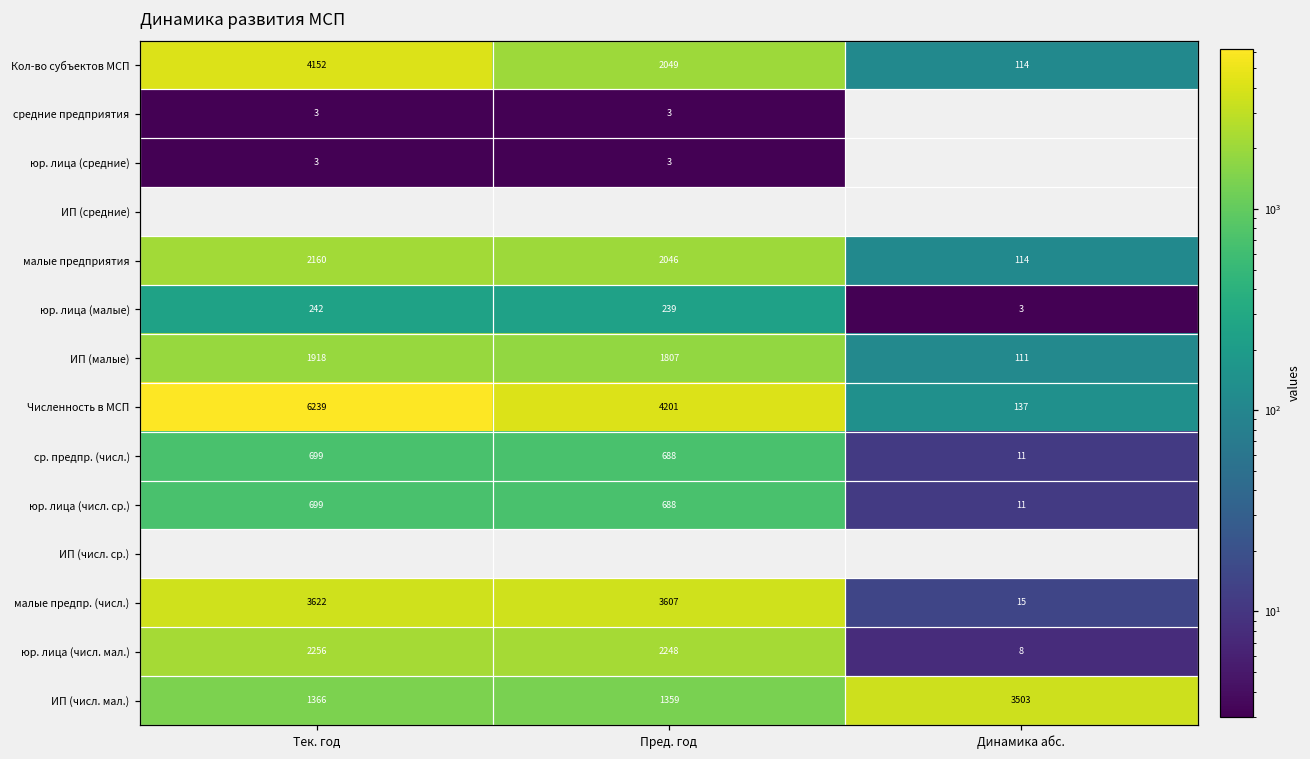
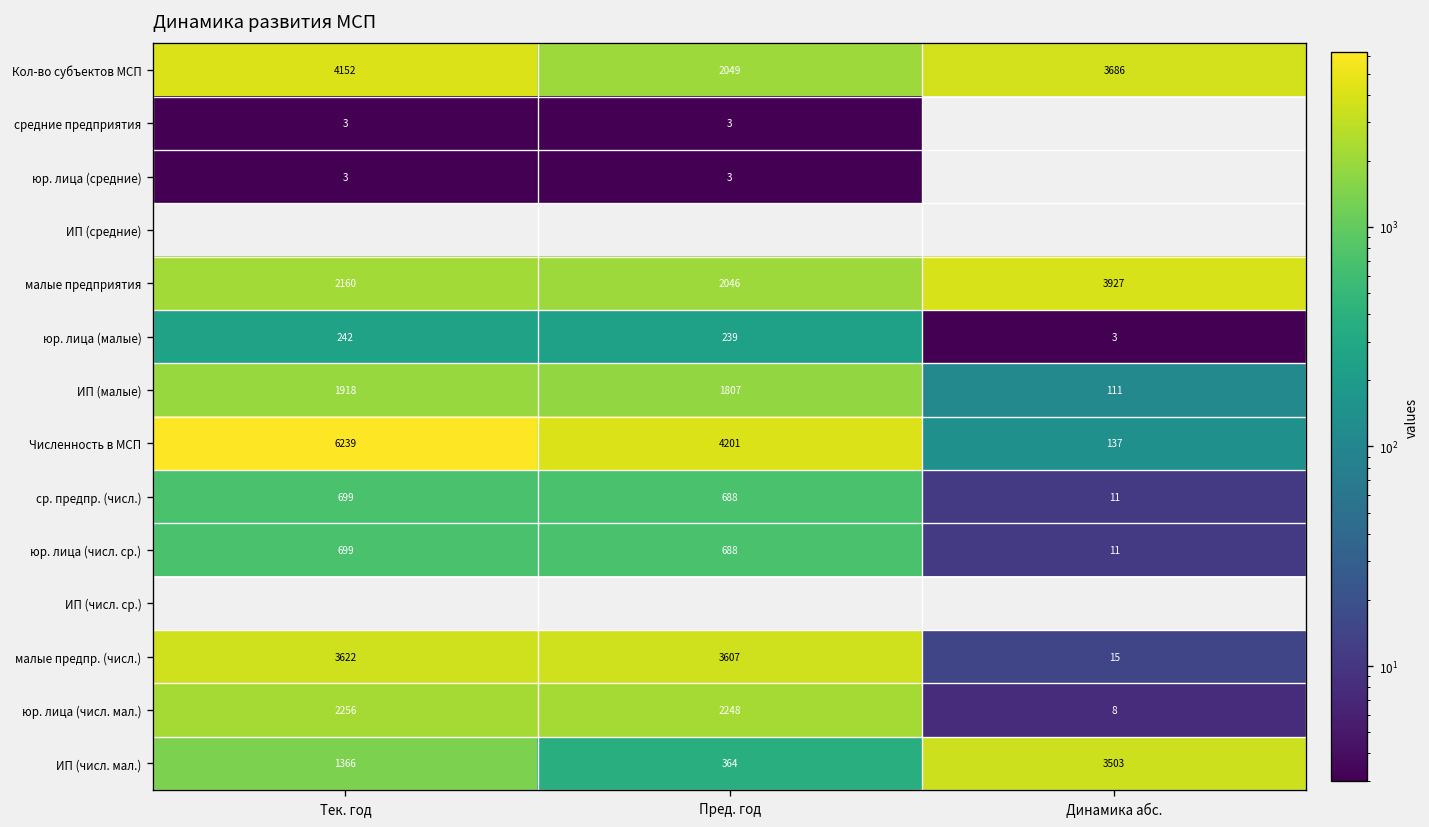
  {
    "Кол-во субъектов МСП": {
      "Тек. год": 4152,
      "Пред. год": 2049,
-     "Динамика абс.": 114
+     "Динамика абс.": 3686
    },
    "средние предприятия": {
      "Тек. год": 3,
      "Пред. год": 3
    },
    "юр. лица (средние)": {
      "Тек. год": 3,
      "Пред. год": 3
    },
    "малые предприятия": {
      "Тек. год": 2160,
      "Пред. год": 2046,
-     "Динамика абс.": 114
+     "Динамика абс.": 3927
    },
    "юр. лица (малые)": {
      "Тек. год": 242,
      "Пред. год": 239,
      "Динамика абс.": 3
    },
    "ИП (малые)": {
      "Тек. год": 1918,
      "Пред. год": 1807,
      "Динамика абс.": 111
    },
    "Численность в МСП": {
      "Тек. год": 6239,
      "Пред. год": 4201,
      "Динамика абс.": 137
    },
    "ср. предпр. (числ.)": {
      "Тек. год": 699,
      "Пред. год": 688,
      "Динамика абс.": 11
    },
    "юр. лица (числ. ср.)": {
      "Тек. год": 699,
      "Пред. год": 688,
      "Динамика абс.": 11
    },
    "малые предпр. (числ.)": {
      "Тек. год": 3622,
      "Пред. год": 3607,
      "Динамика абс.": 15
    },
    "юр. лица (числ. мал.)": {
      "Тек. год": 2256,
      "Пред. год": 2248,
      "Динамика абс.": 8
    },
    "ИП (числ. мал.)": {
      "Тек. год": 1366,
-     "Пред. год": 1359,
+     "Пред. год": 364,
      "Динамика абс.": 3503
    }
  }
